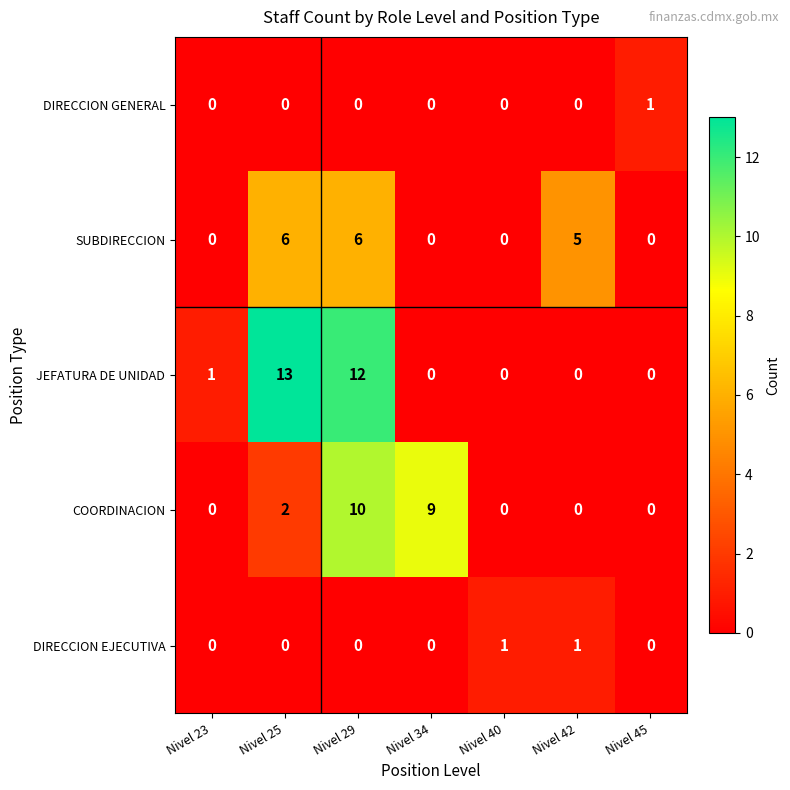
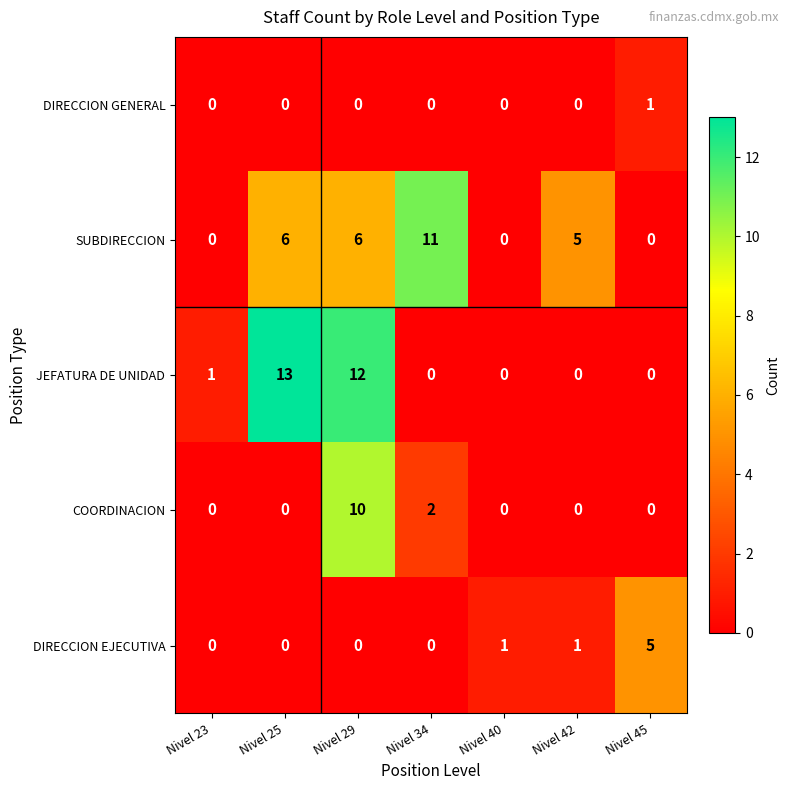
  {
    "DIRECCION GENERAL": {
      "Nivel 23": 0,
      "Nivel 25": 0,
      "Nivel 29": 0,
      "Nivel 34": 0,
      "Nivel 40": 0,
      "Nivel 42": 0,
      "Nivel 45": 1
    },
    "SUBDIRECCION": {
      "Nivel 23": 0,
      "Nivel 25": 6,
      "Nivel 29": 6,
-     "Nivel 34": 0,
+     "Nivel 34": 11,
      "Nivel 40": 0,
      "Nivel 42": 5,
      "Nivel 45": 0
    },
    "JEFATURA DE UNIDAD": {
      "Nivel 23": 1,
      "Nivel 25": 13,
      "Nivel 29": 12,
      "Nivel 34": 0,
      "Nivel 40": 0,
      "Nivel 42": 0,
      "Nivel 45": 0
    },
    "COORDINACION": {
      "Nivel 23": 0,
-     "Nivel 25": 2,
+     "Nivel 25": 0,
      "Nivel 29": 10,
-     "Nivel 34": 9,
+     "Nivel 34": 2,
      "Nivel 40": 0,
      "Nivel 42": 0,
      "Nivel 45": 0
    },
    "DIRECCION EJECUTIVA": {
      "Nivel 23": 0,
      "Nivel 25": 0,
      "Nivel 29": 0,
      "Nivel 34": 0,
      "Nivel 40": 1,
      "Nivel 42": 1,
-     "Nivel 45": 0
+     "Nivel 45": 5
    }
  }
